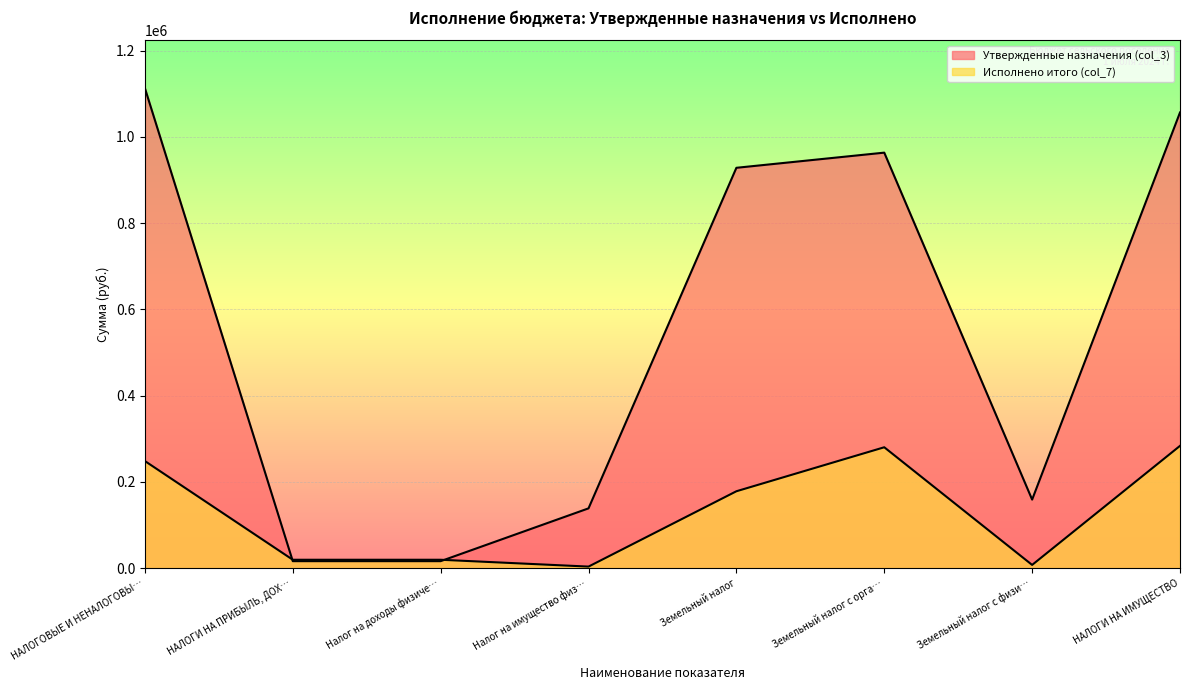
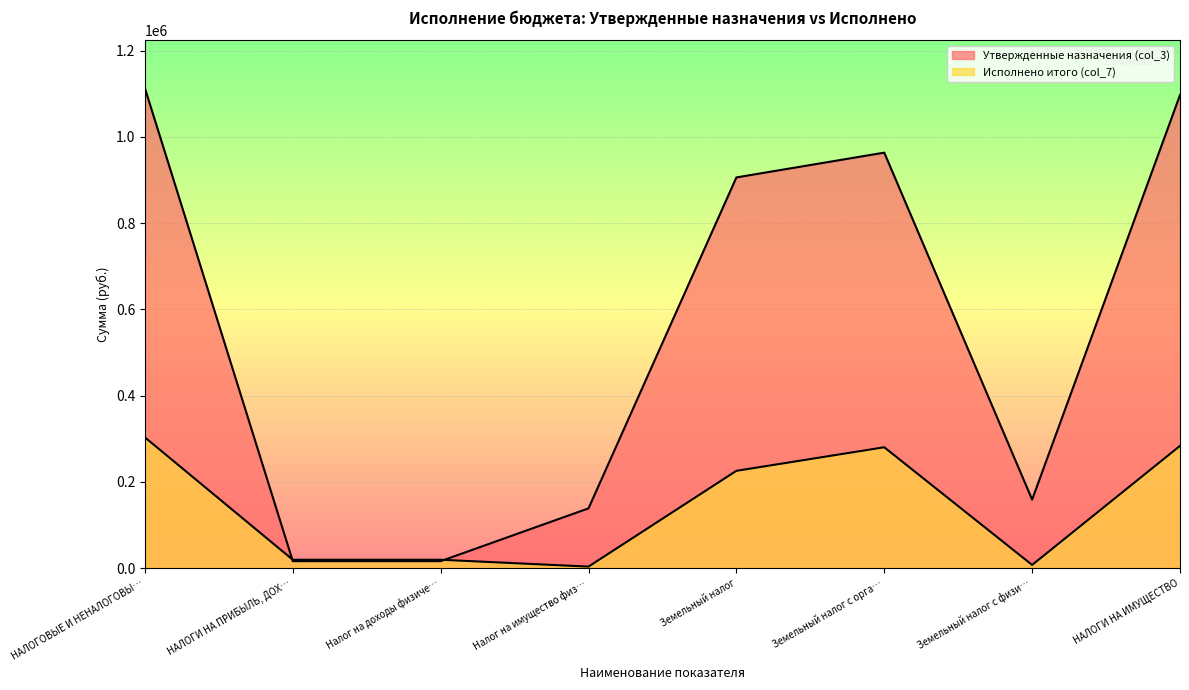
  {
    "Утвержденные назначения (col_3)": {
      "НАЛОГОВЫЕ И НЕНАЛОГОВЫ…": 1110000,
      "Налог на имущество физ…": 140000,
-     "Земельный налог": 930000,
+     "Земельный налог": 910000,
      "Земельный налог с орга…": 960000,
      "Земельный налог с физи…": 160000,
-     "НАЛОГИ НА ИМУЩЕСТВО": 1060000
+     "НАЛОГИ НА ИМУЩЕСТВО": 1100000
    },
    "Исполнено итого (col_7)": {
-     "НАЛОГОВЫЕ И НЕНАЛОГОВЫ…": 250000,
+     "НАЛОГОВЫЕ И НЕНАЛОГОВЫ…": 300000,
      "Налог на имущество физ…": 0,
-     "Земельный налог": 180000,
+     "Земельный налог": 230000,
      "Земельный налог с орга…": 280000,
      "Земельный налог с физи…": 10000,
      "НАЛОГИ НА ИМУЩЕСТВО": 280000
    }
  }
